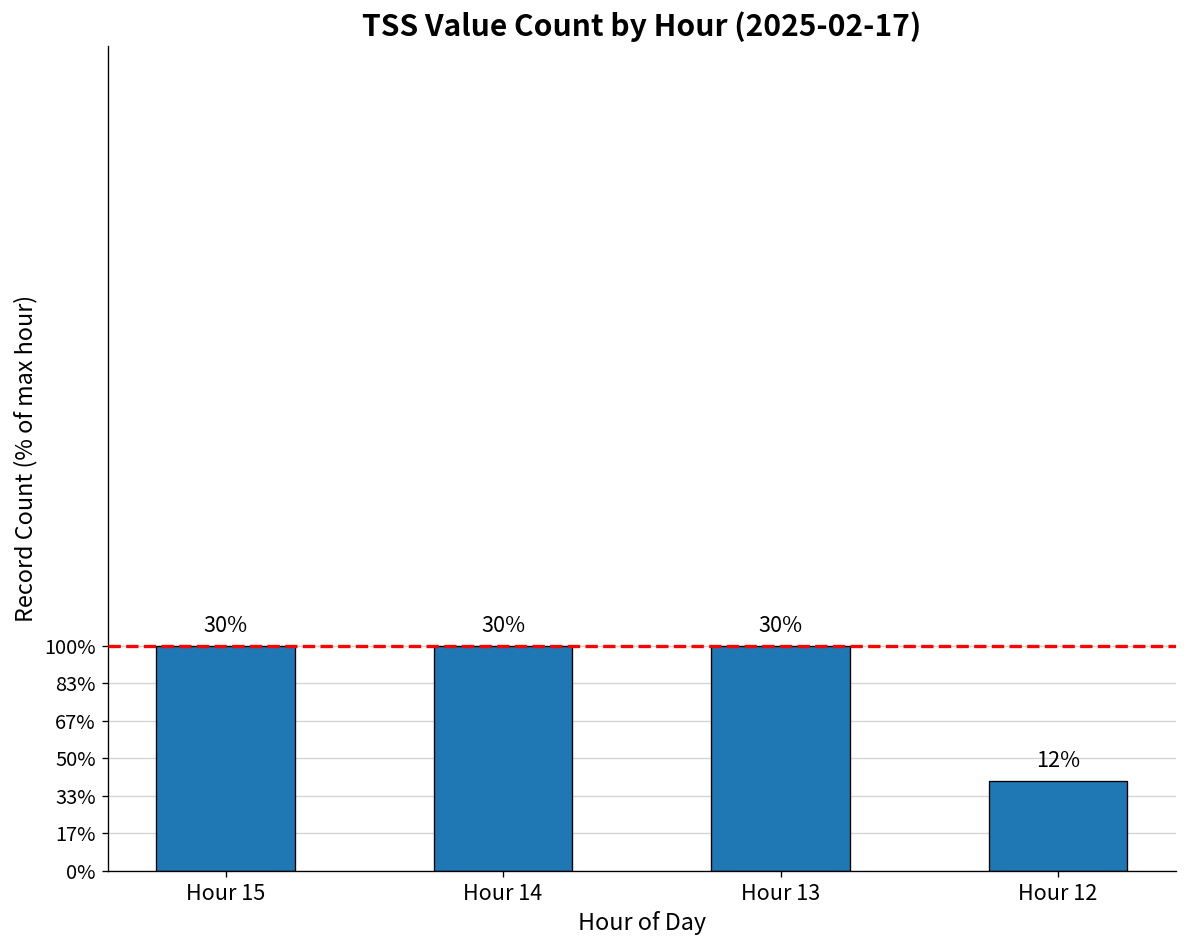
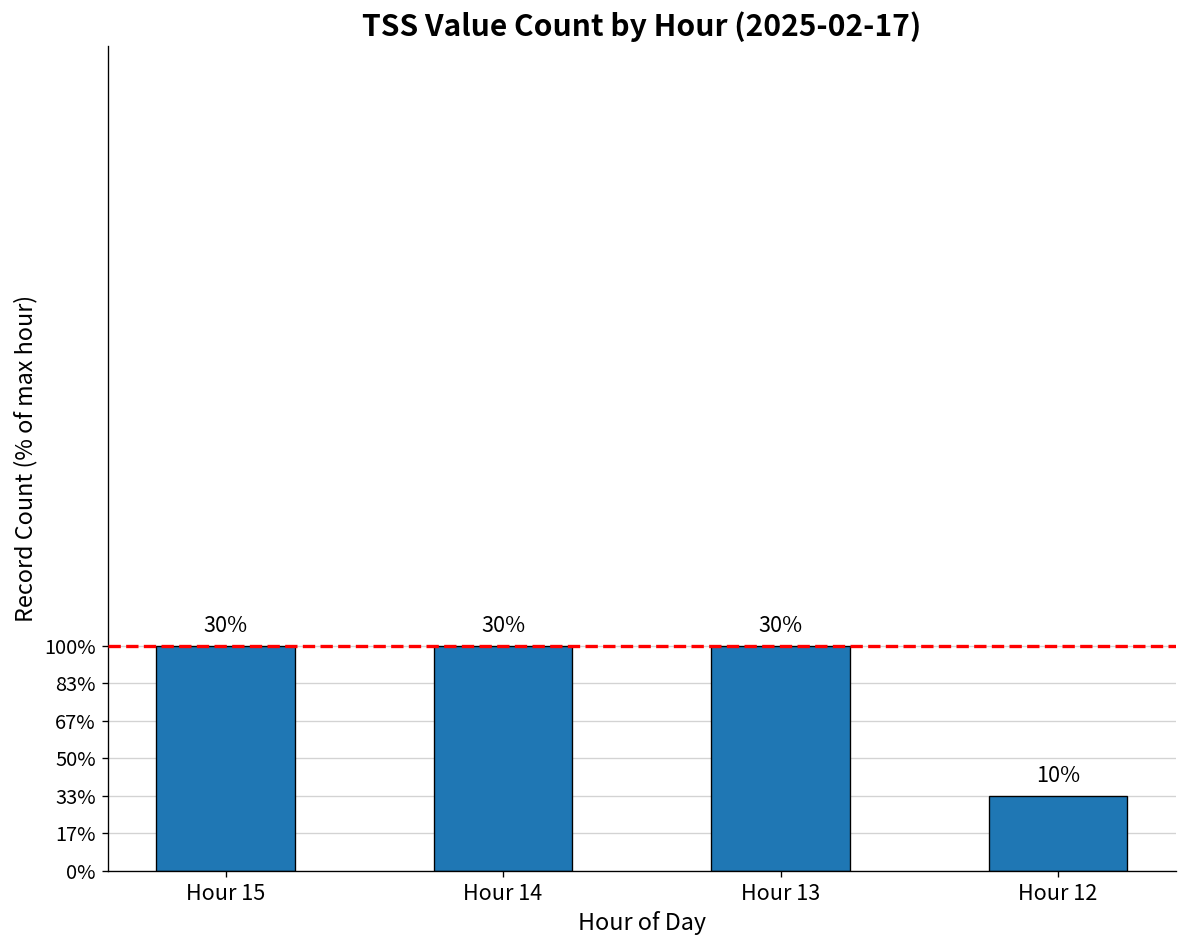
  {
    "Hour 15": "30%",
    "Hour 14": "30%",
    "Hour 13": "30%",
-   "Hour 12": "12%"
+   "Hour 12": "10%"
  }
